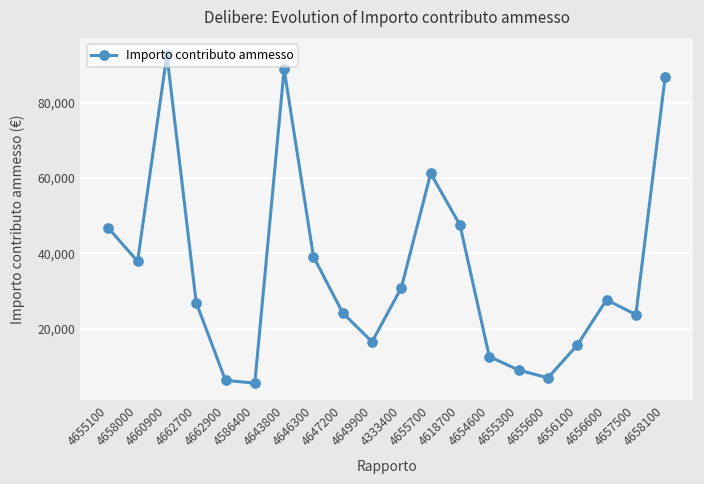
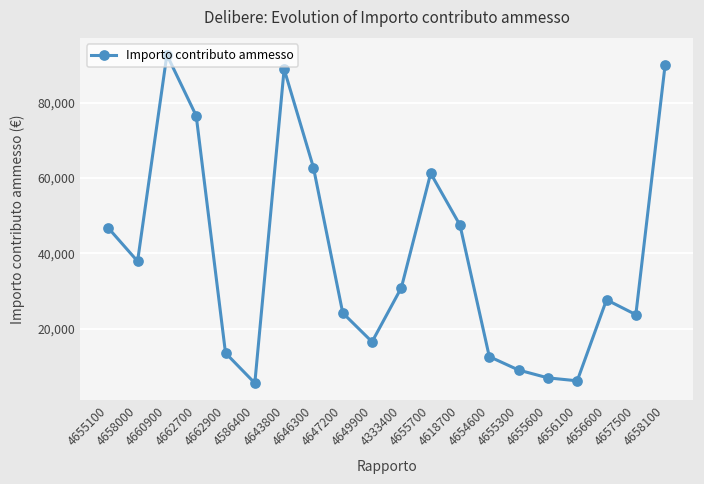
  {
    "4655100": "47,000",
    "4658000": "38,000",
-   "4662700": "27,000",
-   "4662900": "6,000",
+   "4662700": "77,000",
+   "4662900": "14,000",
    "4586400": "6,000",
    "4643800": "89,000",
-   "4646300": "39,000",
+   "4646300": "63,000",
    "4647200": "24,000",
    "4649900": "17,000",
    "4333400": "31,000",
    "4655700": "61,000",
    "4618700": "48,000",
    "4654600": "13,000",
    "4655300": "9,000",
    "4655600": "7,000",
-   "4656100": "16,000",
+   "4656100": "6,000",
    "4656600": "28,000",
    "4657500": "24,000",
-   "4658100": "87,000"
+   "4658100": "90,000"
  }
